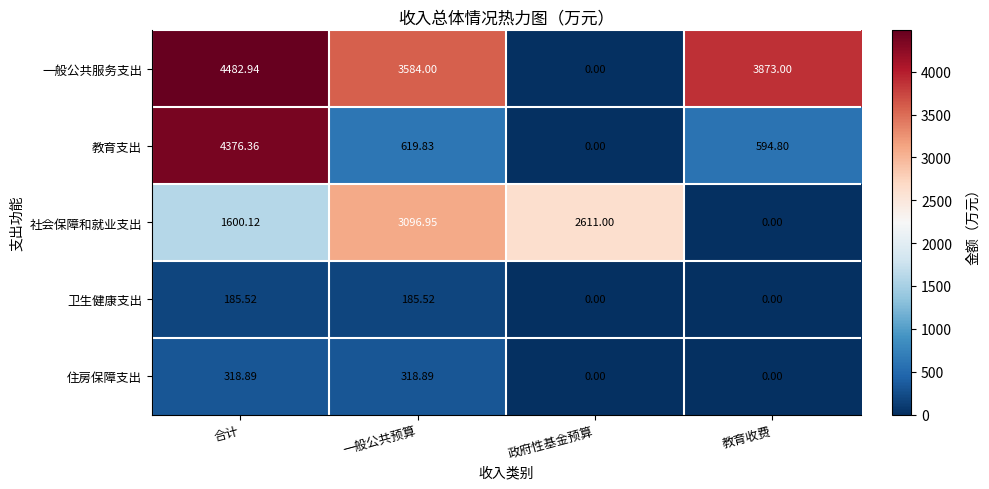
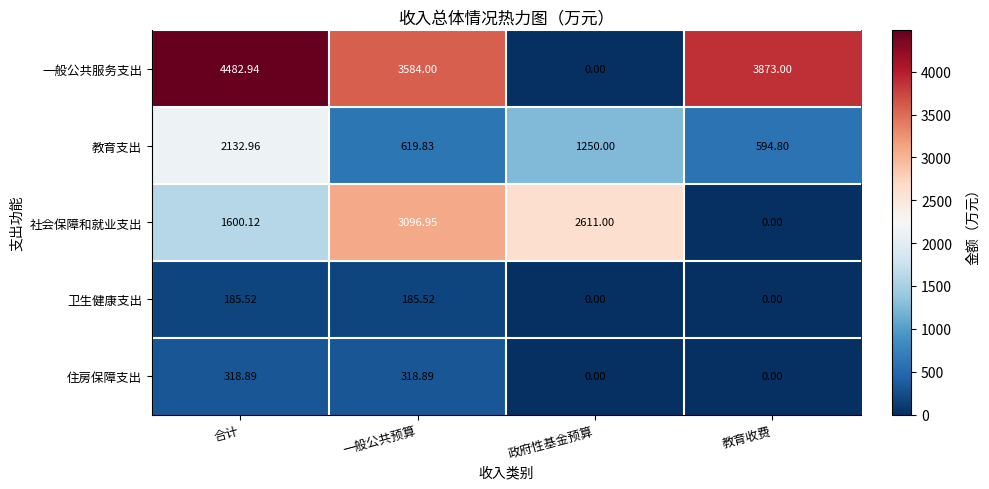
  {
    "一般公共服务支出": {
      "合计": 4482.94,
      "一般公共预算": 3584.00,
      "政府性基金预算": 0.00,
      "教育收费": 3873.00
    },
    "教育支出": {
-     "合计": 4376.36,
+     "合计": 2132.96,
      "一般公共预算": 619.83,
-     "政府性基金预算": 0.00,
+     "政府性基金预算": 1250.00,
      "教育收费": 594.80
    },
    "社会保障和就业支出": {
      "合计": 1600.12,
      "一般公共预算": 3096.95,
      "政府性基金预算": 2611.00,
      "教育收费": 0.00
    },
    "卫生健康支出": {
      "合计": 185.52,
      "一般公共预算": 185.52,
      "政府性基金预算": 0.00,
      "教育收费": 0.00
    },
    "住房保障支出": {
      "合计": 318.89,
      "一般公共预算": 318.89,
      "政府性基金预算": 0.00,
      "教育收费": 0.00
    }
  }
